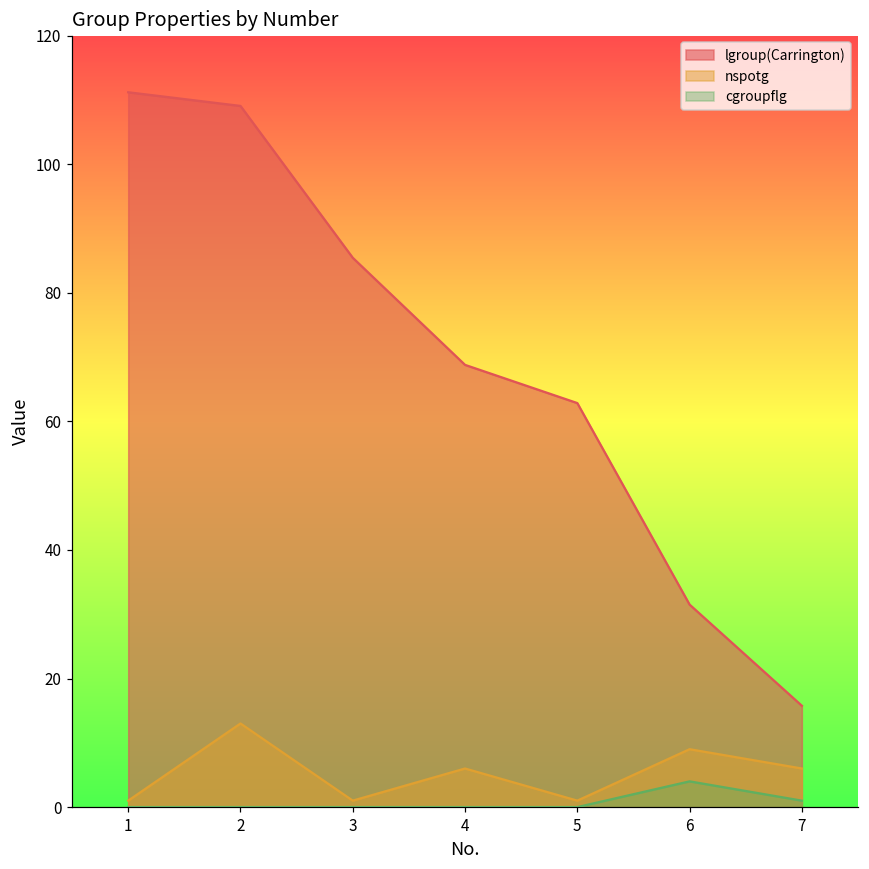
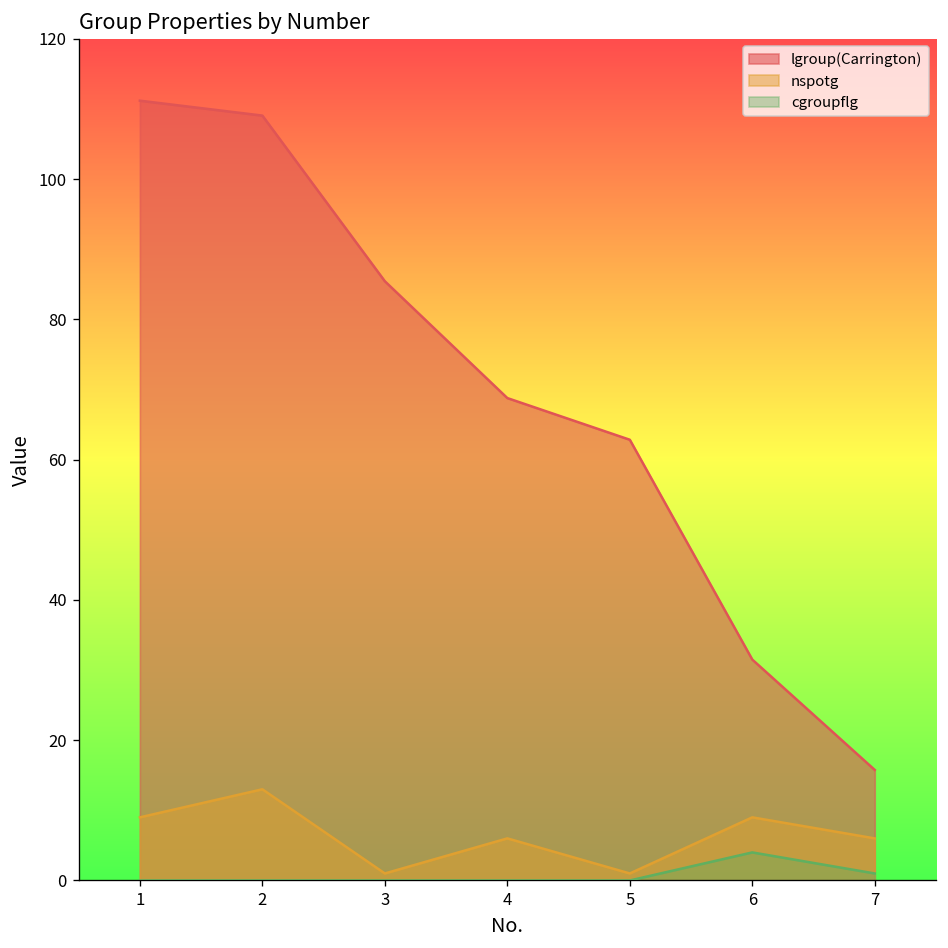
  {
    "lgroup(Carrington)": {
      "1": 111,
      "2": 109,
      "3": 85,
      "4": 69,
      "5": 63,
      "6": 31,
      "7": 16
    },
    "nspotg": {
-     "1": 1,
+     "1": 9,
      "2": 13,
      "3": 1,
      "4": 6,
      "5": 1,
      "6": 9,
      "7": 6
    },
    "cgroupflg": {
      "1": 0,
      "2": 0,
      "3": 0,
      "4": 0,
      "5": 0,
      "6": 4,
      "7": 1
    }
  }
